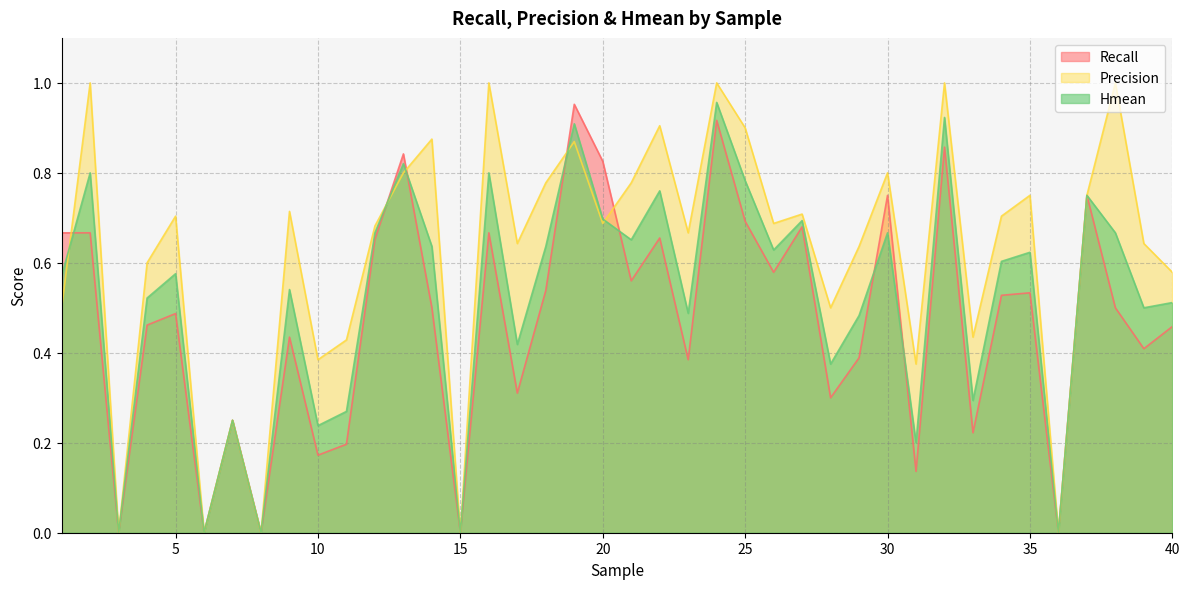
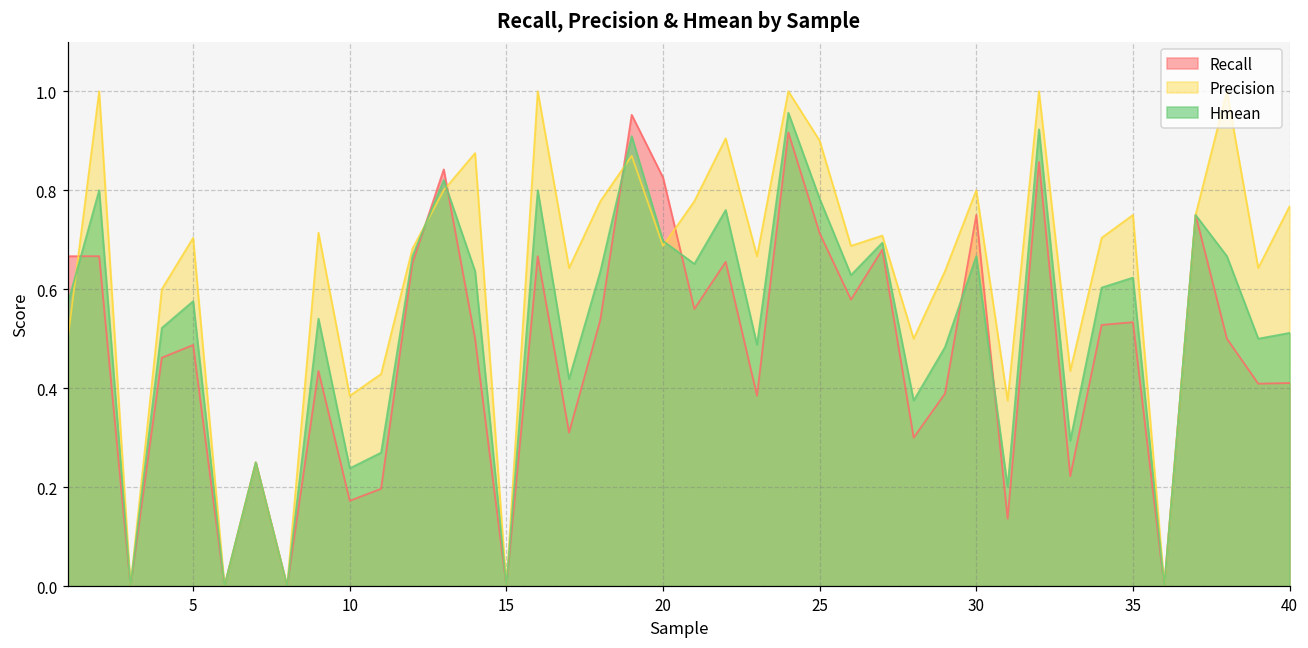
  {
    "Recall": {
      "5": 0.49,
      "10": 0.17,
      "20": 0.83,
-     "25": 0.69,
+     "25": 0.71,
      "30": 0.75,
      "35": 0.53,
-     "40": 0.46
+     "40": 0.41
    },
    "Precision": {
      "5": 0.70,
      "10": 0.38,
      "20": 0.69,
      "25": 0.90,
      "30": 0.80,
      "35": 0.75,
-     "40": 0.58
+     "40": 0.77
    },
    "Hmean": {
      "5": 0.58,
      "10": 0.24,
      "20": 0.70,
      "25": 0.78,
      "30": 0.67,
      "35": 0.62,
      "40": 0.51
    }
  }
